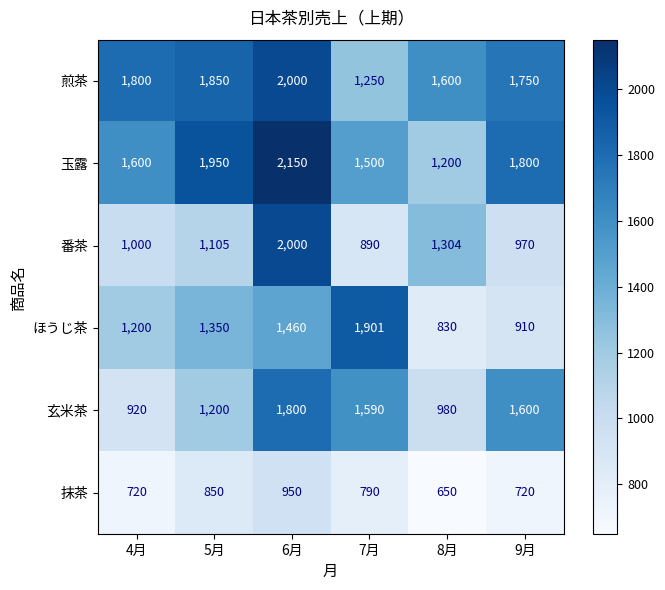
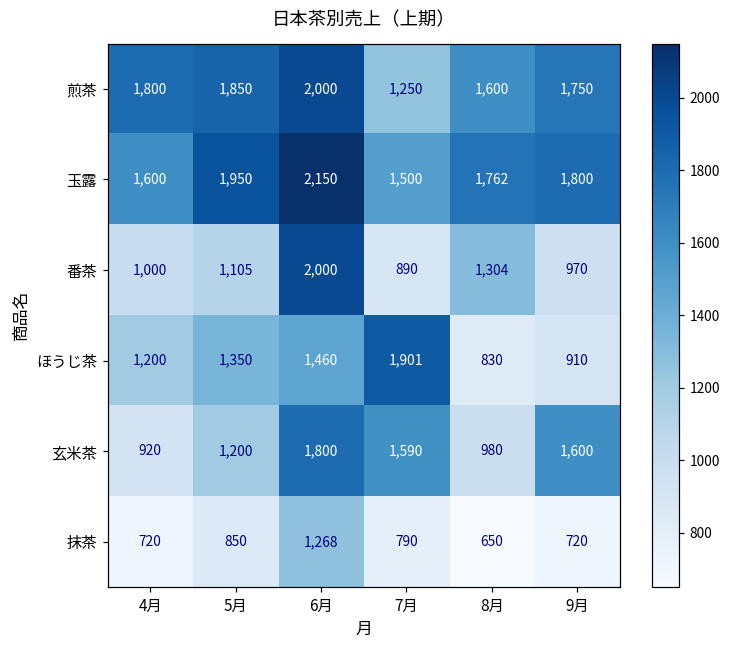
  {
    "煎茶": {
      "4月": "1,800",
      "5月": "1,850",
      "6月": "2,000",
      "7月": "1,250",
      "8月": "1,600",
      "9月": "1,750"
    },
    "玉露": {
      "4月": "1,600",
      "5月": "1,950",
      "6月": "2,150",
      "7月": "1,500",
-     "8月": "1,200",
+     "8月": "1,762",
      "9月": "1,800"
    },
    "番茶": {
      "4月": "1,000",
      "5月": "1,105",
      "6月": "2,000",
      "7月": "890",
      "8月": "1,304",
      "9月": "970"
    },
    "ほうじ茶": {
      "4月": "1,200",
      "5月": "1,350",
      "6月": "1,460",
      "7月": "1,901",
      "8月": "830",
      "9月": "910"
    },
    "玄米茶": {
      "4月": "920",
      "5月": "1,200",
      "6月": "1,800",
      "7月": "1,590",
      "8月": "980",
      "9月": "1,600"
    },
    "抹茶": {
      "4月": "720",
      "5月": "850",
-     "6月": "950",
+     "6月": "1,268",
      "7月": "790",
      "8月": "650",
      "9月": "720"
    }
  }
